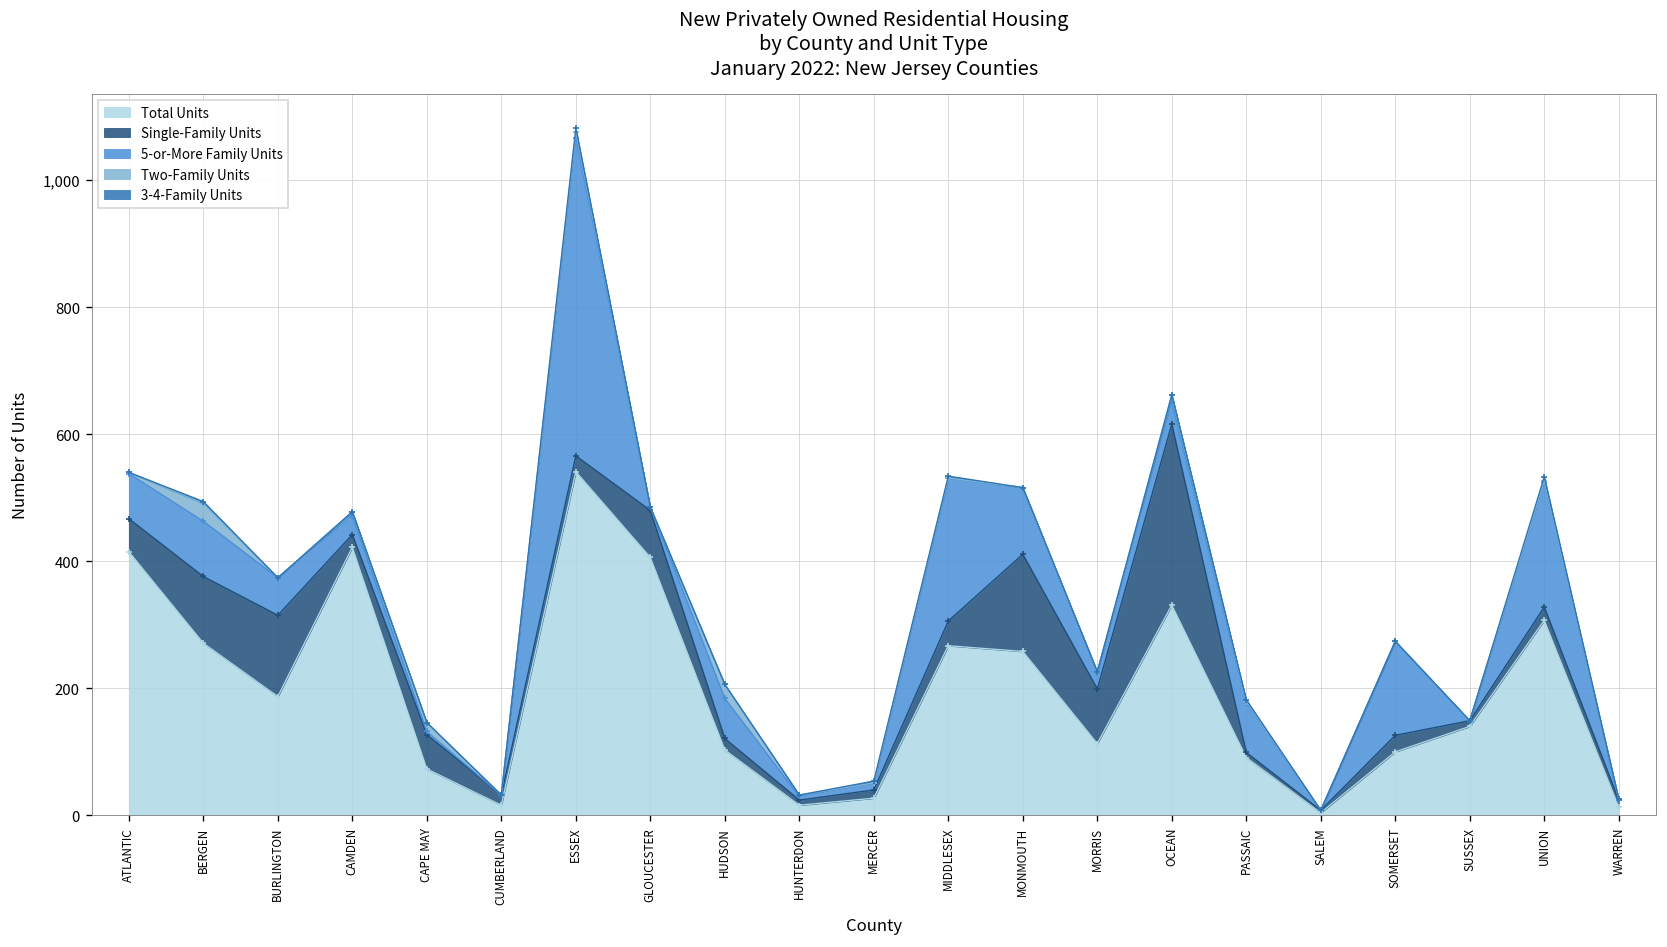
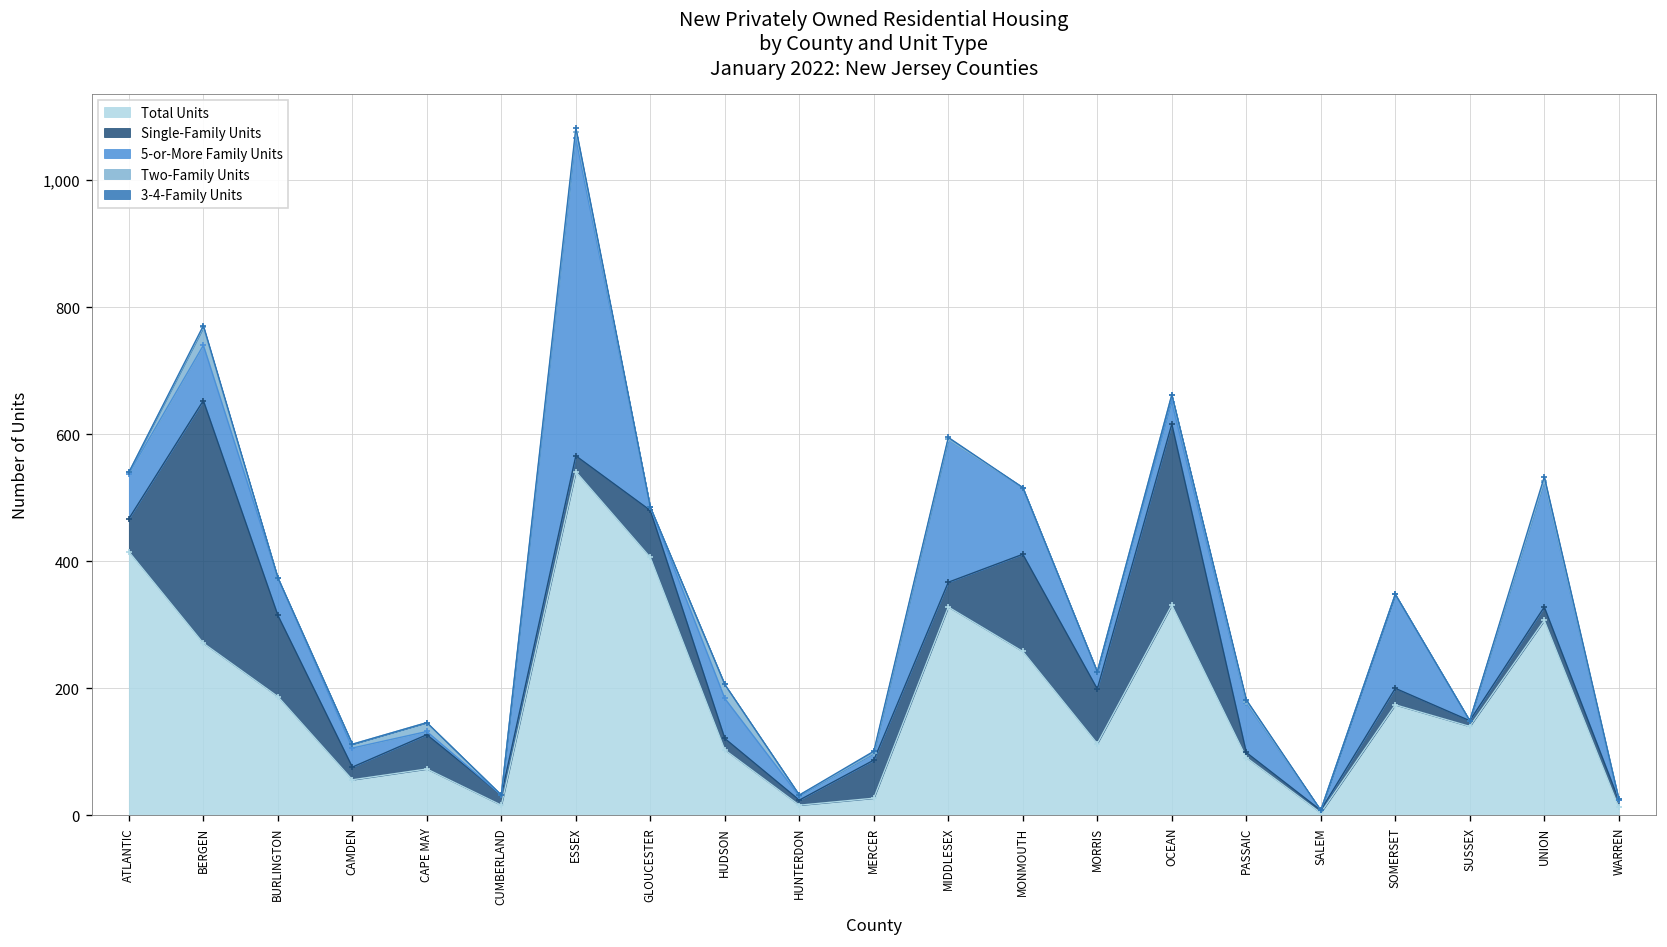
  {
    "Total Units": {
      "ATLANTIC": 420,
      "BERGEN": 270,
      "BURLINGTON": 190,
-     "CAMDEN": 420,
+     "CAMDEN": 60,
      "CAPE MAY": 70,
      "CUMBERLAND": 20,
      "ESSEX": 540,
      "GLOUCESTER": 410,
      "HUDSON": 100,
      "HUNTERDON": 20,
      "MERCER": 30,
-     "MIDDLESEX": 270,
+     "MIDDLESEX": 330,
      "MONMOUTH": 260,
      "MORRIS": 110,
      "OCEAN": 330,
      "PASSAIC": 90,
-     "SOMERSET": 100,
+     "SOMERSET": 170,
      "SUSSEX": 140,
      "UNION": 310,
      "WARREN": 10
    },
    "Single-Family Units": {
      "ATLANTIC": 50,
-     "BERGEN": 110,
+     "BERGEN": 380,
      "BURLINGTON": 130,
      "CAMDEN": 20,
      "CAPE MAY": 50,
      "ESSEX": 30,
      "GLOUCESTER": 70,
      "HUDSON": 20,
      "HUNTERDON": 10,
-     "MERCER": 10,
+     "MERCER": 60,
      "MIDDLESEX": 40,
      "MONMOUTH": 150,
      "MORRIS": 90,
      "OCEAN": 290,
      "PASSAIC": 10,
      "SOMERSET": 30,
      "UNION": 20
    },
    "Two-Family Units": {
      "ESSEX": 10
    }
  }
